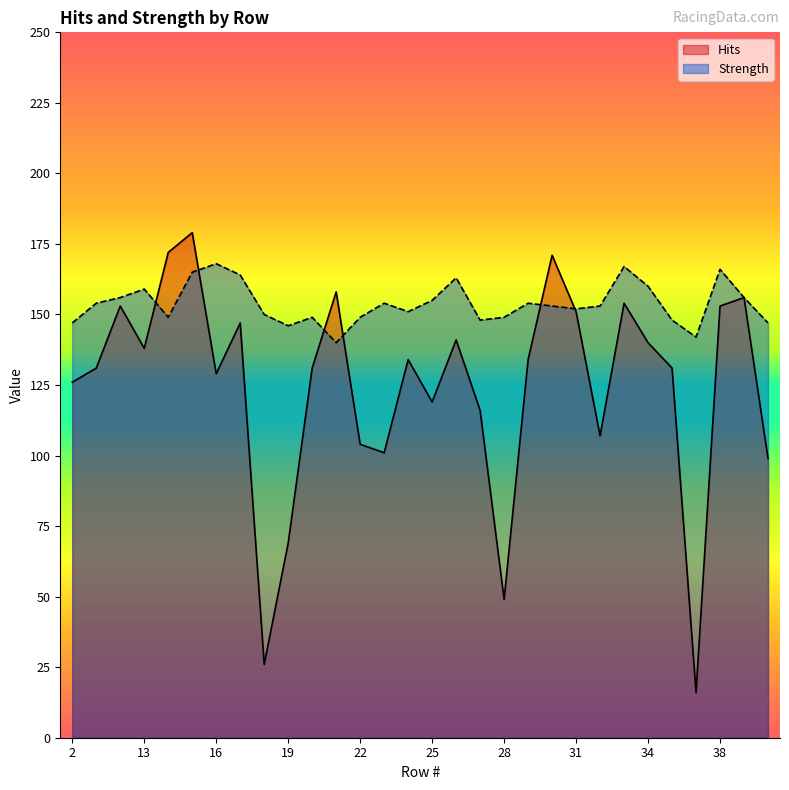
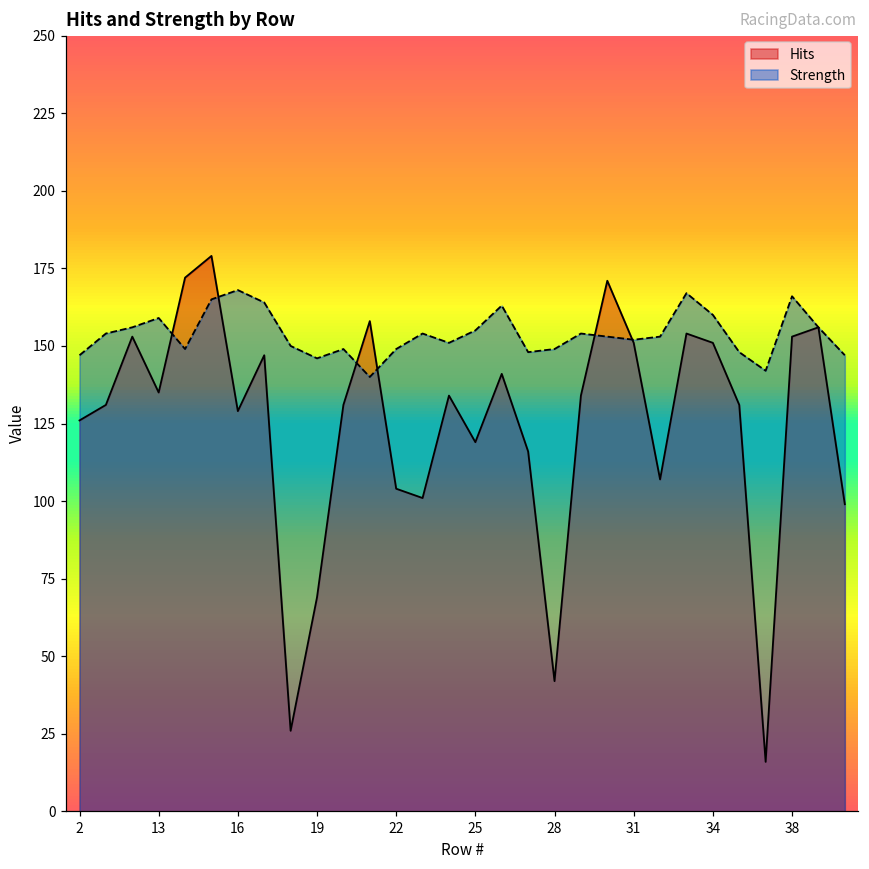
  {
    "Hits": {
      "2": 126,
-     "13": 138,
+     "13": 135,
      "16": 129,
      "19": 69,
      "22": 104,
      "25": 119,
-     "28": 49,
+     "28": 42,
      "31": 151,
-     "34": 140,
+     "34": 151,
      "38": 153
    },
    "Strength": {
      "2": 147,
      "13": 159,
      "16": 168,
      "19": 146,
      "22": 149,
      "25": 155,
      "28": 149,
      "31": 152,
      "34": 160,
      "38": 166
    }
  }
